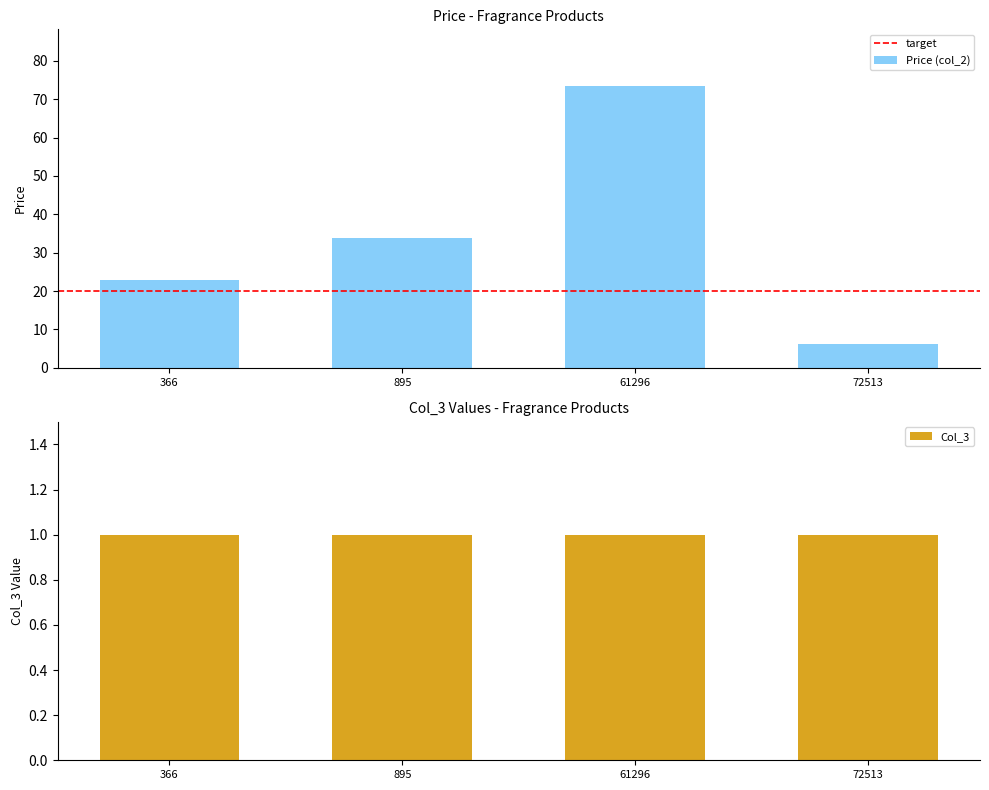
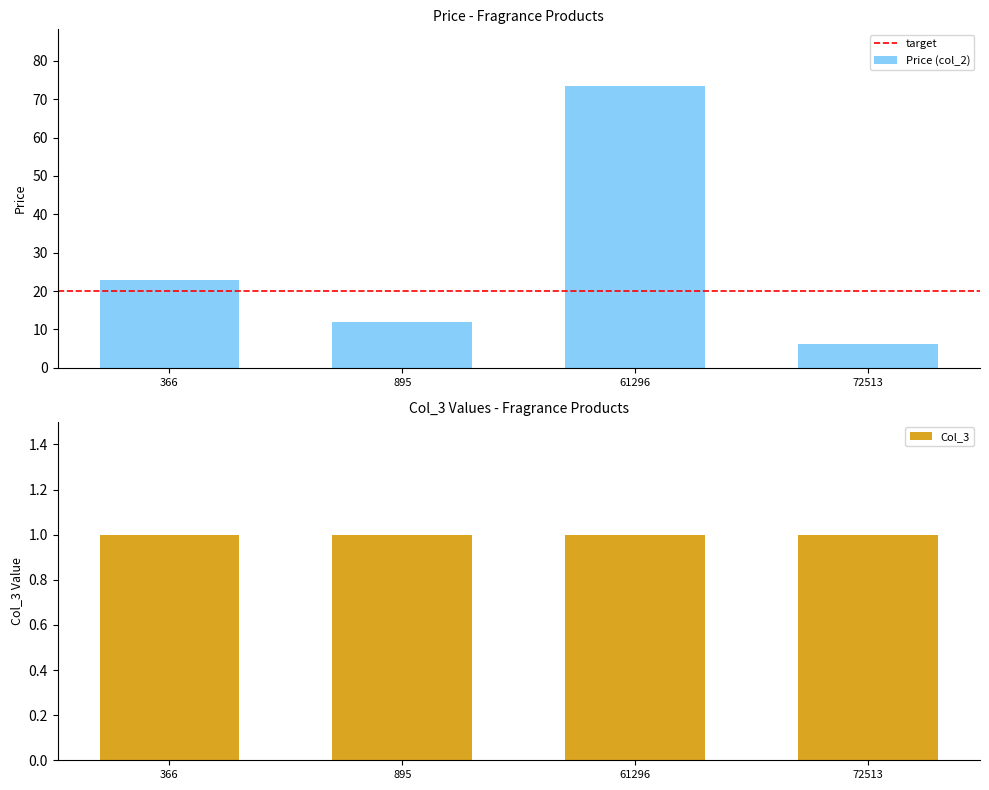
  {
    "Price - Fragrance Products": {
      "366": 23,
-     "895": 34,
+     "895": 12,
      "61296": 74,
      "72513": 6
    },
    "Col_3 Values - Fragrance Products": {
      "366": 1.00,
      "895": 1.00,
      "61296": 1.00,
      "72513": 1.00
    }
  }
